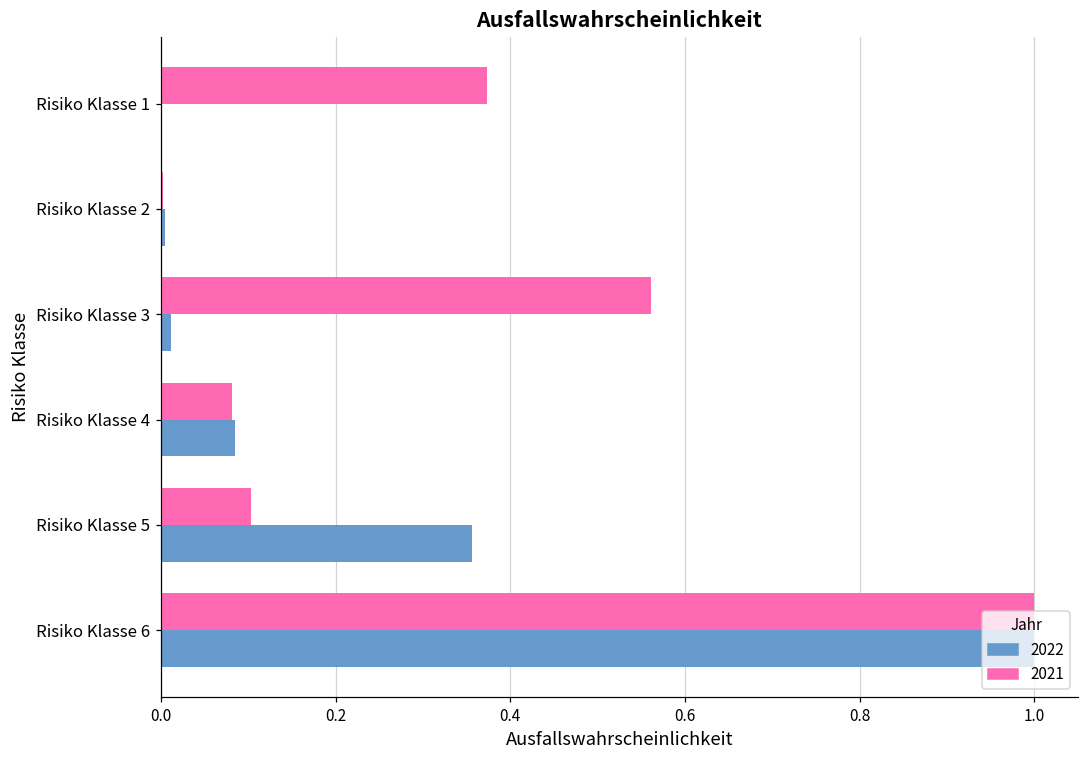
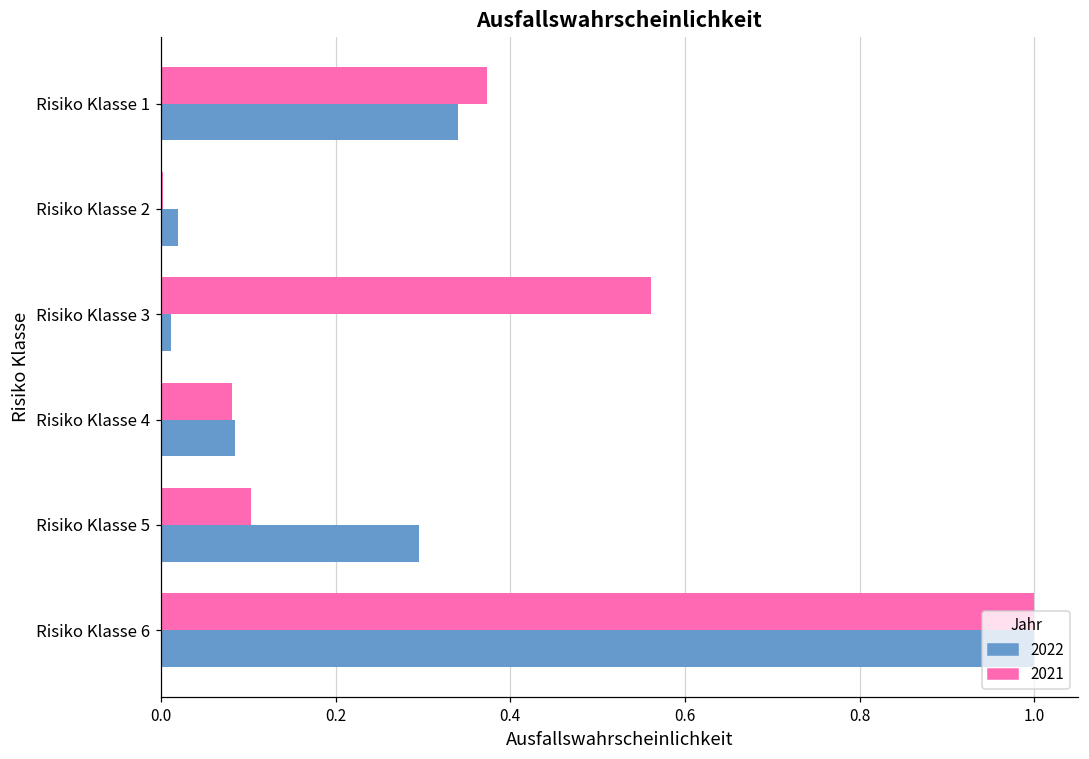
  {
    "2022": {
-     "Risiko Klasse 1": 0.00,
-     "Risiko Klasse 2": 0.00,
+     "Risiko Klasse 1": 0.34,
+     "Risiko Klasse 2": 0.02,
      "Risiko Klasse 3": 0.01,
      "Risiko Klasse 4": 0.09,
-     "Risiko Klasse 5": 0.36
+     "Risiko Klasse 5": 0.30
    },
    "2021": {
      "Risiko Klasse 1": 0.37,
      "Risiko Klasse 3": 0.56,
      "Risiko Klasse 4": 0.08,
      "Risiko Klasse 5": 0.10,
      "Risiko Klasse 6": 1.00
    }
  }
